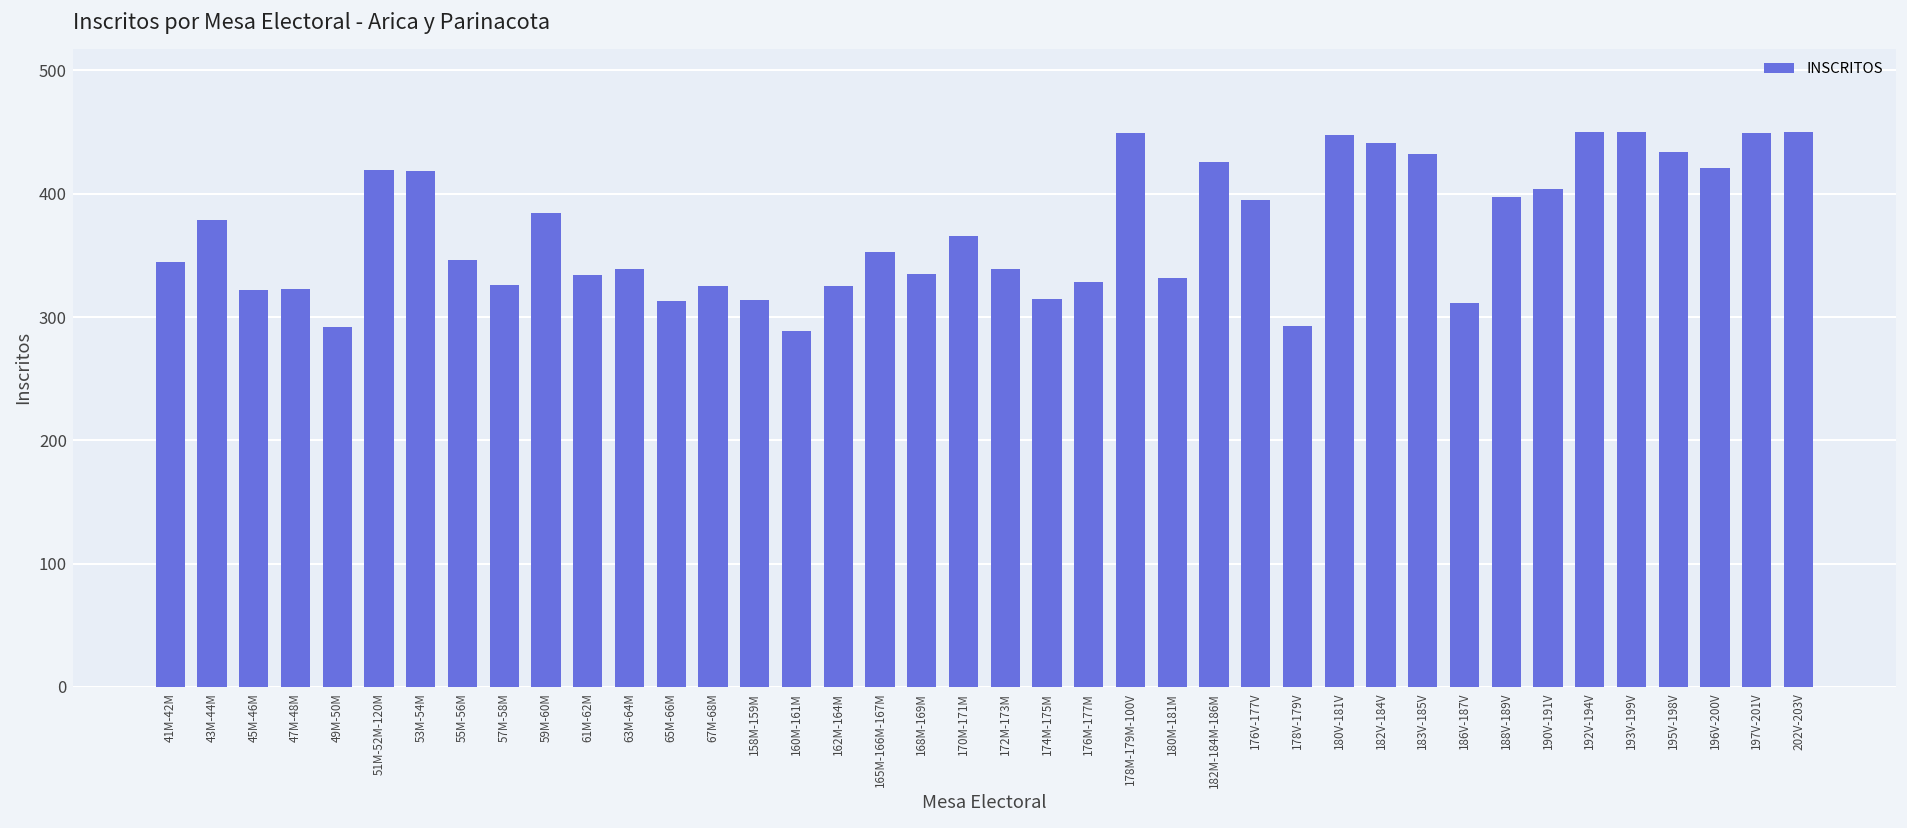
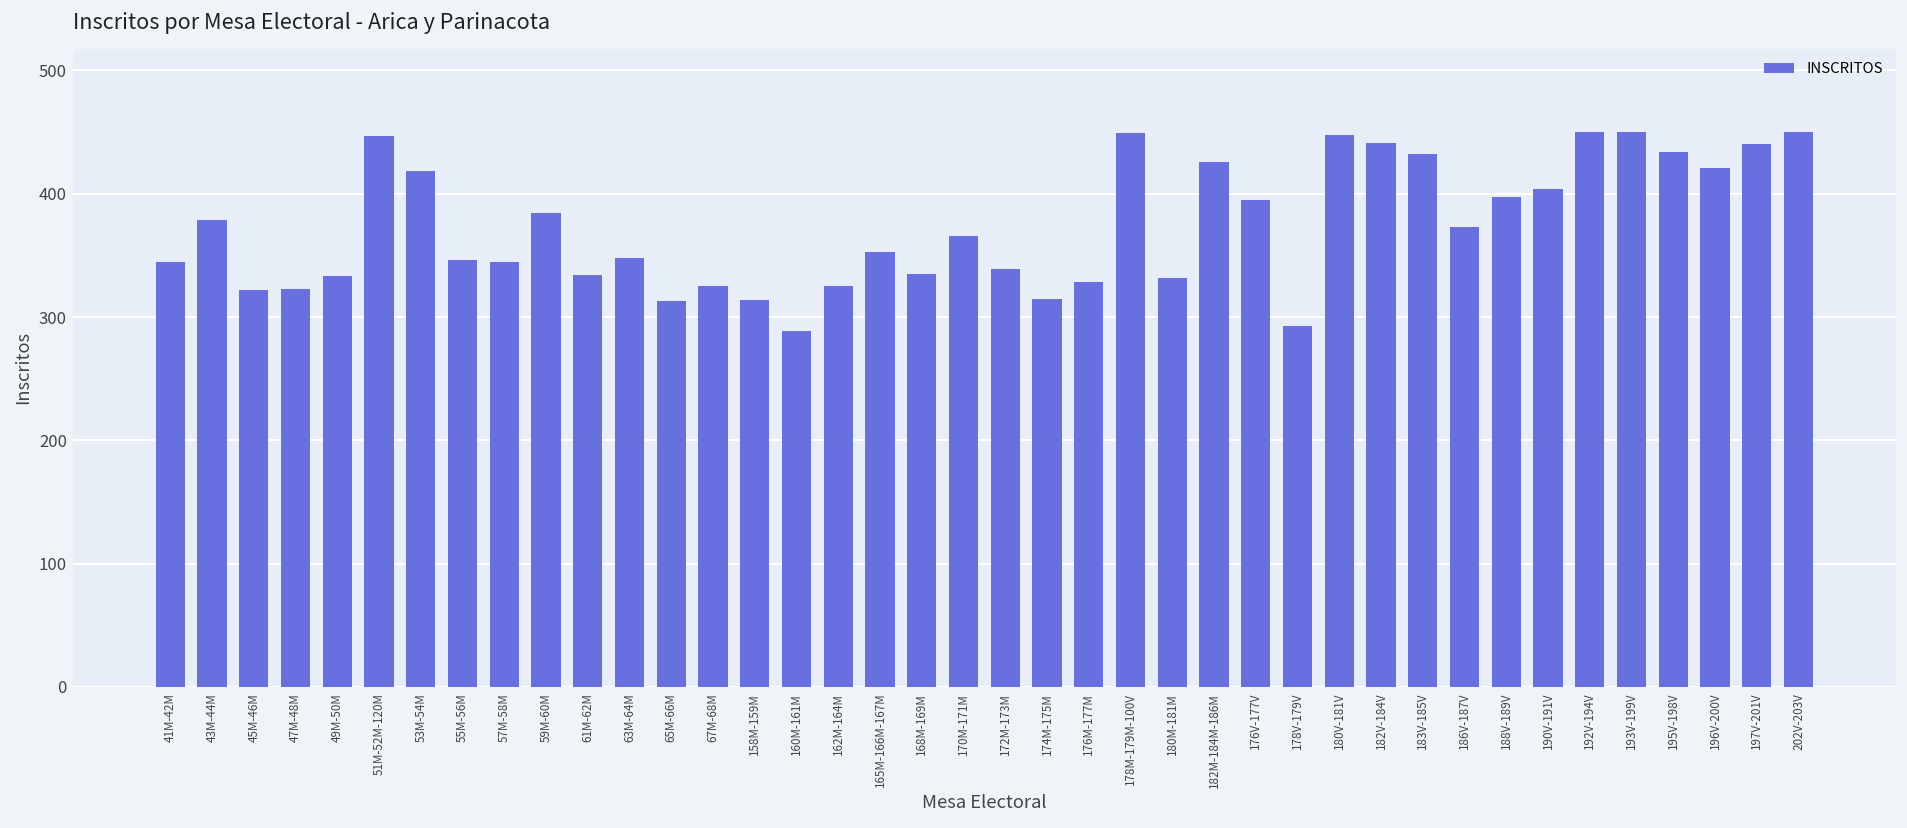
  {
    "41M-42M": 345,
    "43M-44M": 379,
    "45M-46M": 322,
    "47M-48M": 323,
-   "49M-50M": 292,
-   "51M-52M-120M": 419,
+   "49M-50M": 333,
+   "51M-52M-120M": 447,
    "53M-54M": 418,
    "55M-56M": 346,
-   "57M-58M": 326,
+   "57M-58M": 345,
    "59M-60M": 384,
    "61M-62M": 334,
-   "63M-64M": 339,
+   "63M-64M": 348,
    "65M-66M": 313,
    "67M-68M": 325,
    "158M-159M": 314,
    "160M-161M": 289,
    "162M-164M": 325,
    "165M-166M-167M": 353,
    "168M-169M": 335,
    "170M-171M": 366,
    "172M-173M": 339,
    "174M-175M": 315,
    "176M-177M": 328,
    "178M-179M-100V": 449,
    "180M-181M": 332,
    "182M-184M-186M": 426,
    "176V-177V": 395,
    "178V-179V": 293,
    "180V-181V": 448,
    "182V-184V": 441,
    "183V-185V": 432,
-   "186V-187V": 311,
+   "186V-187V": 373,
    "188V-189V": 397,
    "190V-191V": 404,
    "192V-194V": 450,
    "193V-199V": 450,
    "195V-198V": 434,
    "196V-200V": 421,
-   "197V-201V": 449,
+   "197V-201V": 440,
    "202V-203V": 450
  }
